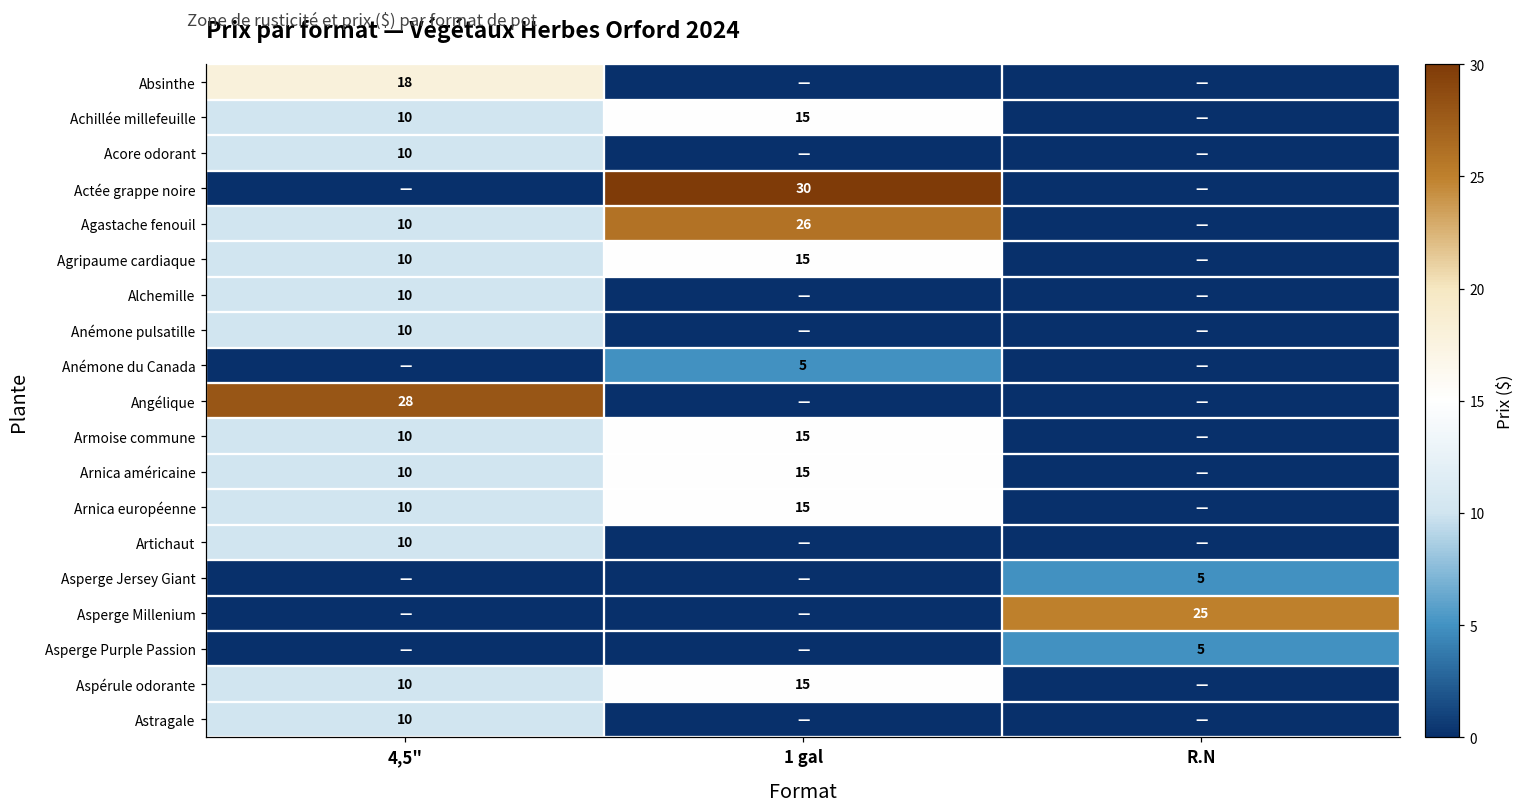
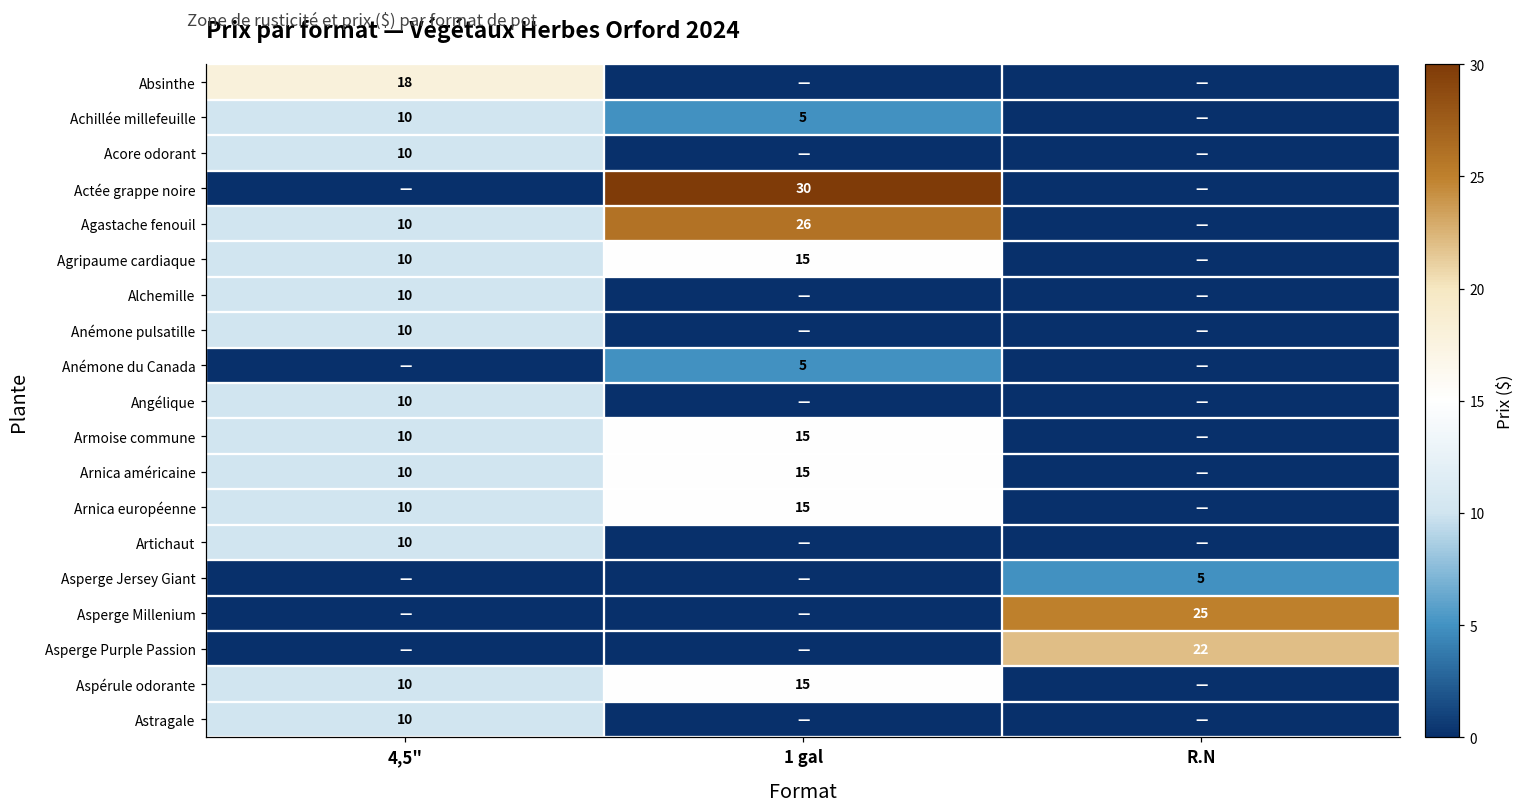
  {
    "Absinthe": {
      "4,5\"": 18
    },
    "Achillée millefeuille": {
      "4,5\"": 10,
-     "1 gal": 15
+     "1 gal": 5
    },
    "Acore odorant": {
      "4,5\"": 10
    },
    "Actée grappe noire": {
      "1 gal": 30
    },
    "Agastache fenouil": {
      "4,5\"": 10,
      "1 gal": 26
    },
    "Agripaume cardiaque": {
      "4,5\"": 10,
      "1 gal": 15
    },
    "Alchemille": {
      "4,5\"": 10
    },
    "Anémone pulsatille": {
      "4,5\"": 10
    },
    "Anémone du Canada": {
      "1 gal": 5
    },
    "Angélique": {
-     "4,5\"": 28
+     "4,5\"": 10
    },
    "Armoise commune": {
      "4,5\"": 10,
      "1 gal": 15
    },
    "Arnica américaine": {
      "4,5\"": 10,
      "1 gal": 15
    },
    "Arnica européenne": {
      "4,5\"": 10,
      "1 gal": 15
    },
    "Artichaut": {
      "4,5\"": 10
    },
    "Asperge Jersey Giant": {
      "R.N": 5
    },
    "Asperge Millenium": {
      "R.N": 25
    },
    "Asperge Purple Passion": {
-     "R.N": 5
+     "R.N": 22
    },
    "Aspérule odorante": {
      "4,5\"": 10,
      "1 gal": 15
    },
    "Astragale": {
      "4,5\"": 10
    }
  }
